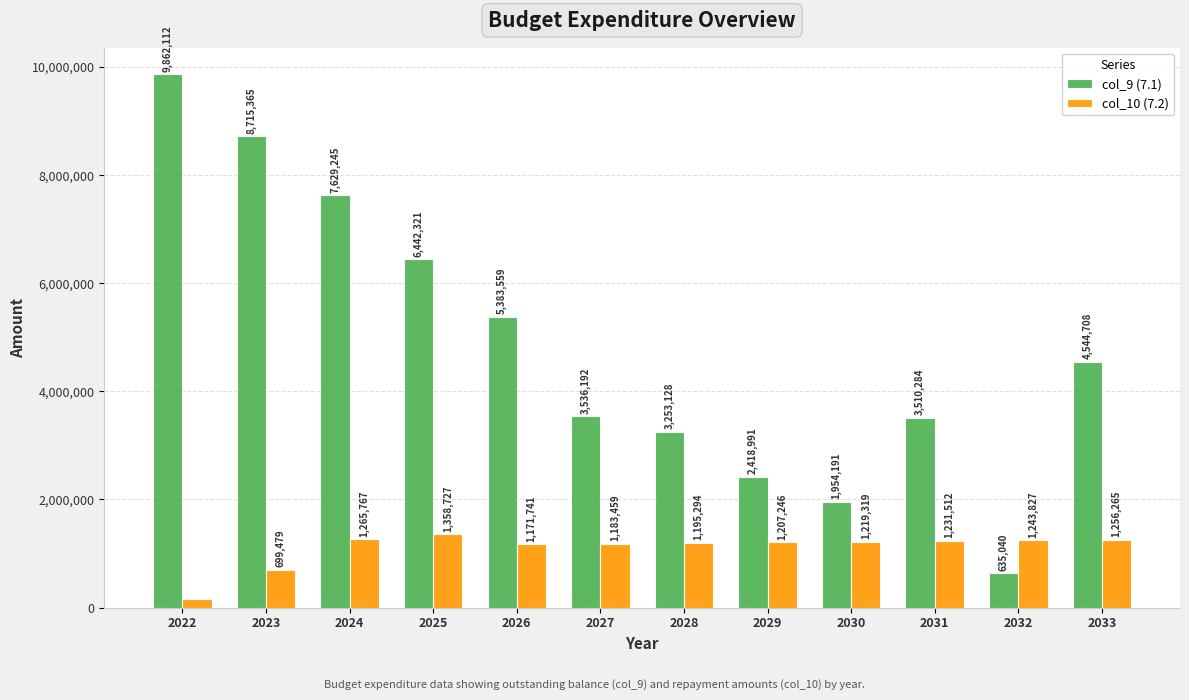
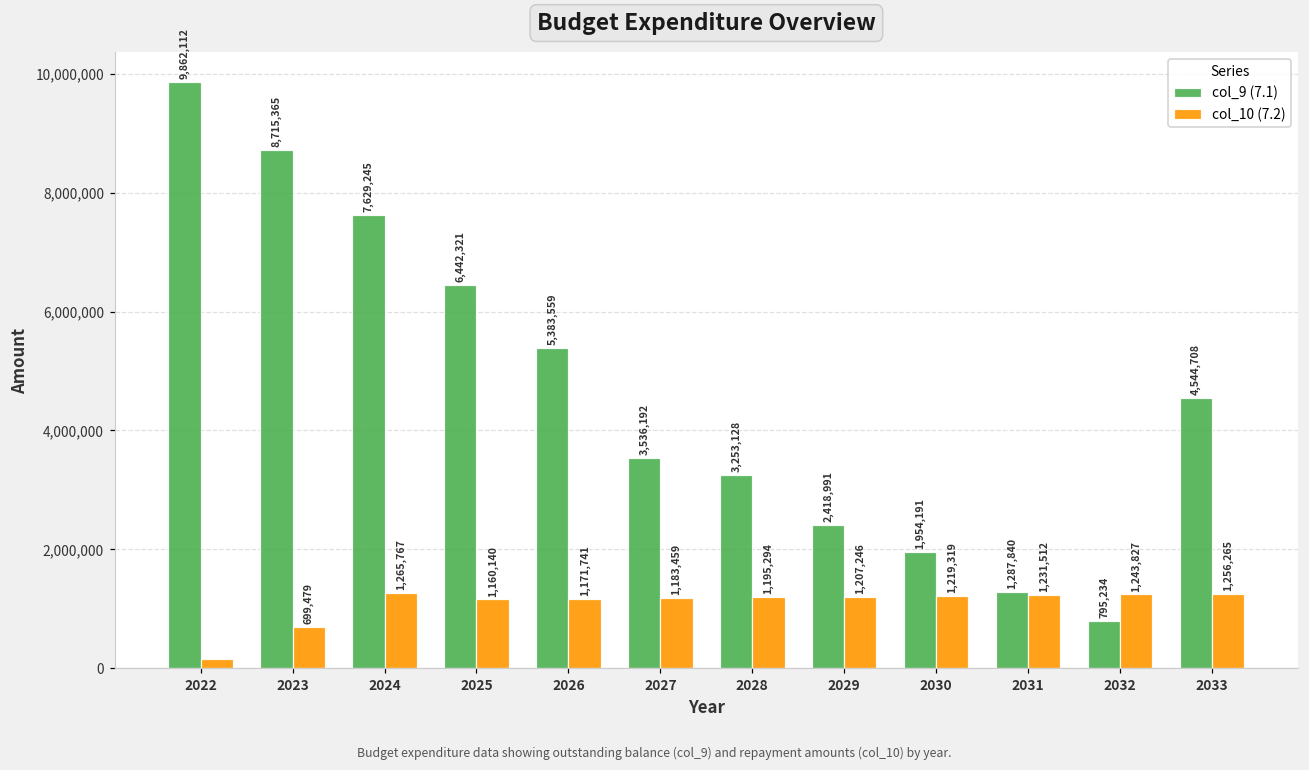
  {
    "col_9 (7.1)": {
      "2022": "9,862,112",
      "2023": "8,715,365",
      "2024": "7,629,245",
      "2025": "6,442,321",
      "2026": "5,383,559",
      "2027": "3,536,192",
      "2028": "3,253,128",
      "2029": "2,418,991",
      "2030": "1,954,191",
-     "2031": "3,510,284",
-     "2032": "635,040",
+     "2031": "1,287,840",
+     "2032": "795,234",
      "2033": "4,544,708"
    },
    "col_10 (7.2)": {
      "2023": "699,479",
      "2024": "1,265,767",
-     "2025": "1,358,727",
+     "2025": "1,160,140",
      "2026": "1,171,741",
      "2027": "1,183,459",
      "2028": "1,195,294",
      "2029": "1,207,246",
      "2030": "1,219,319",
      "2031": "1,231,512",
      "2032": "1,243,827",
      "2033": "1,256,265"
    }
  }
